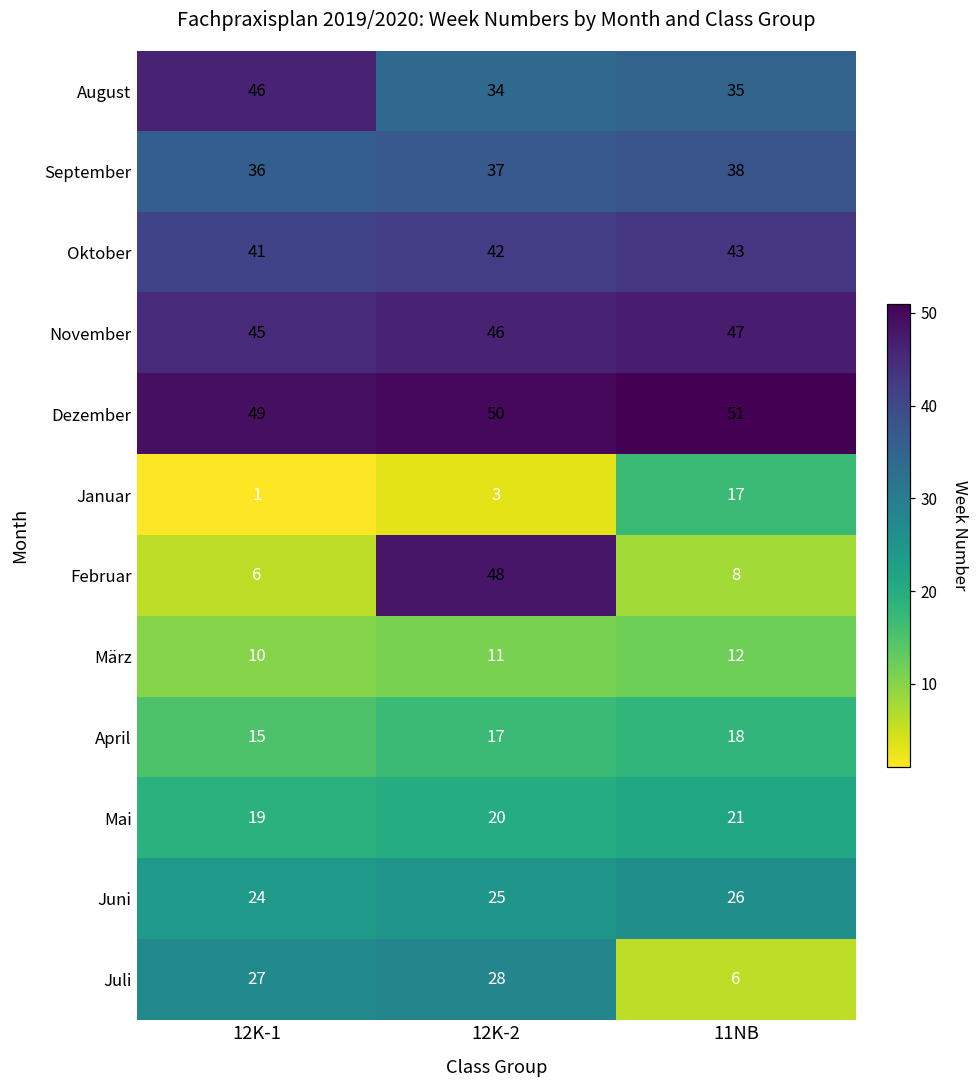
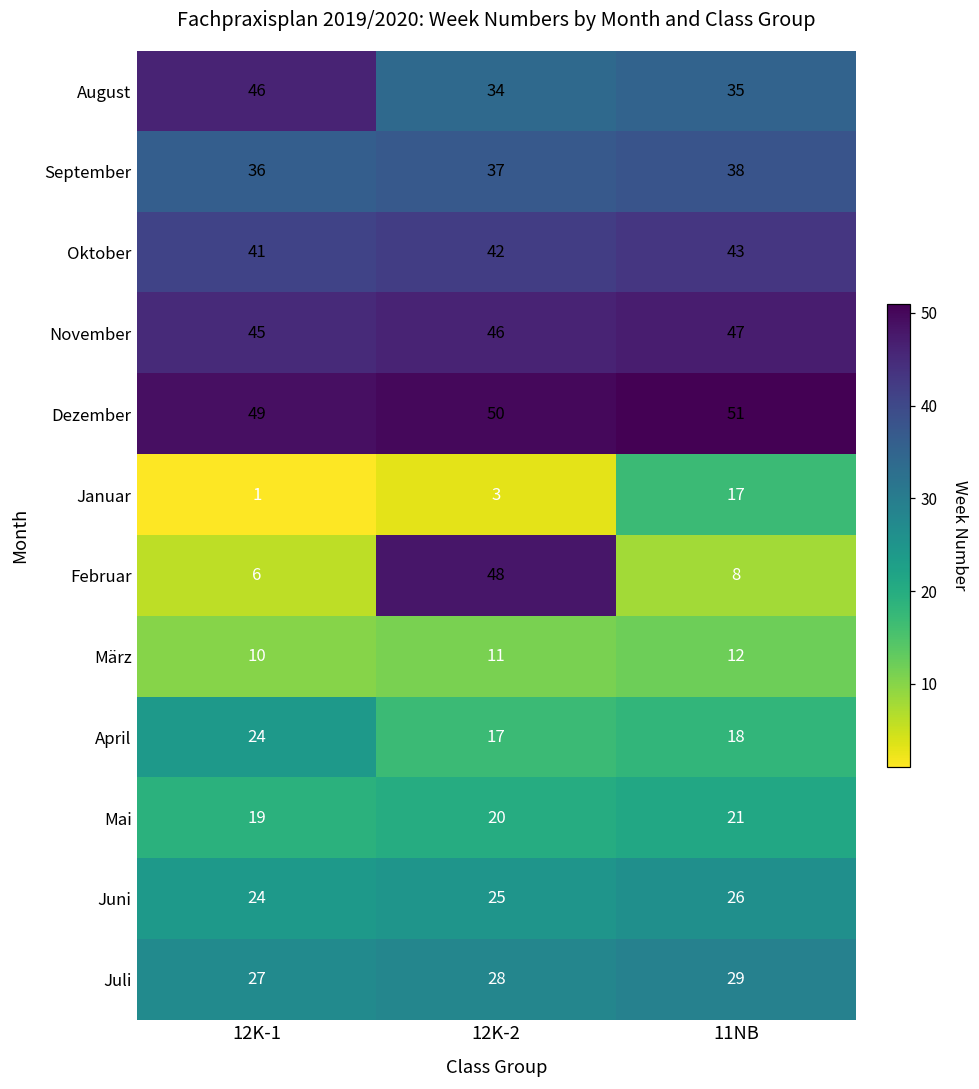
  {
    "August": {
      "12K-1": 46,
      "12K-2": 34,
      "11NB": 35
    },
    "September": {
      "12K-1": 36,
      "12K-2": 37,
      "11NB": 38
    },
    "Oktober": {
      "12K-1": 41,
      "12K-2": 42,
      "11NB": 43
    },
    "November": {
      "12K-1": 45,
      "12K-2": 46,
      "11NB": 47
    },
    "Dezember": {
      "12K-1": 49,
      "12K-2": 50,
      "11NB": 51
    },
    "Januar": {
      "12K-1": 1,
      "12K-2": 3,
      "11NB": 17
    },
    "Februar": {
      "12K-1": 6,
      "12K-2": 48,
      "11NB": 8
    },
    "März": {
      "12K-1": 10,
      "12K-2": 11,
      "11NB": 12
    },
    "April": {
-     "12K-1": 15,
+     "12K-1": 24,
      "12K-2": 17,
      "11NB": 18
    },
    "Mai": {
      "12K-1": 19,
      "12K-2": 20,
      "11NB": 21
    },
    "Juni": {
      "12K-1": 24,
      "12K-2": 25,
      "11NB": 26
    },
    "Juli": {
      "12K-1": 27,
      "12K-2": 28,
-     "11NB": 6
+     "11NB": 29
    }
  }
